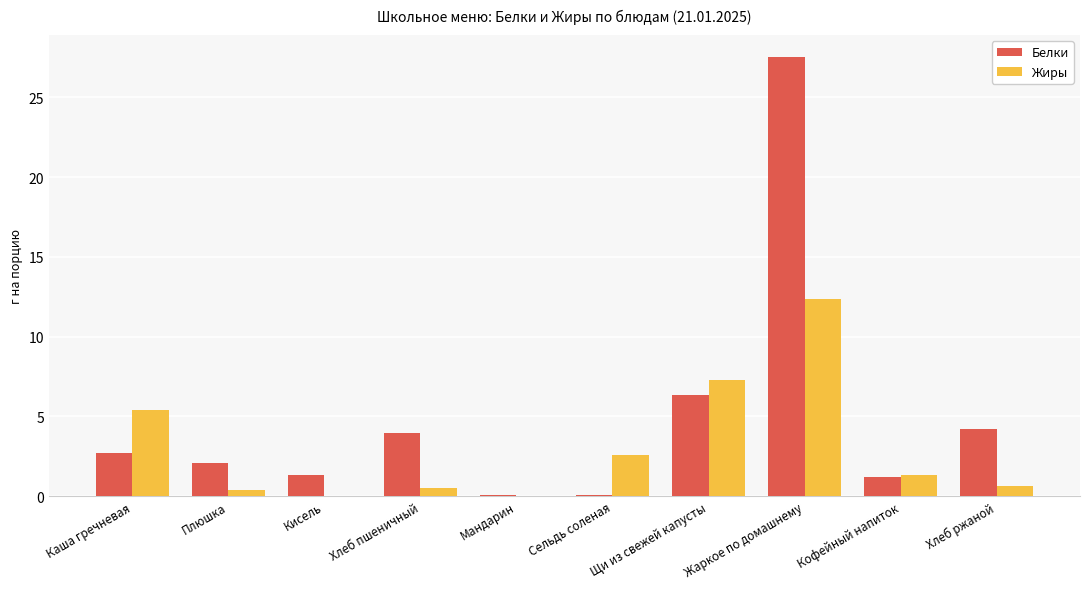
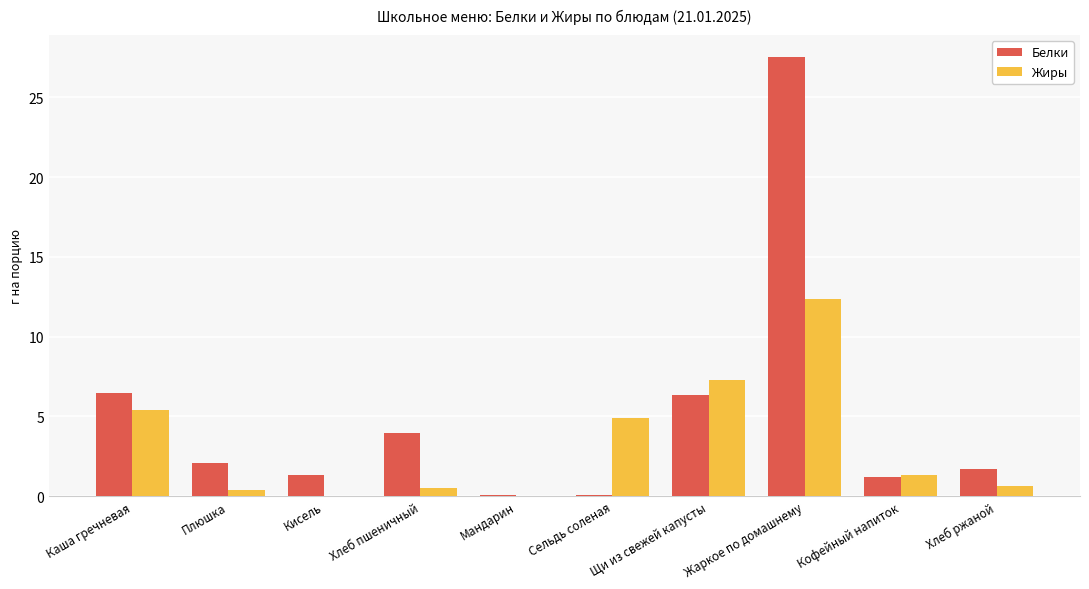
  {
    "Белки": {
-     "Каша гречневая": 2.7,
+     "Каша гречневая": 6.5,
      "Плюшка": 2.1,
      "Кисель": 1.4,
      "Хлеб пшеничный": 4.0,
      "Щи из свежей капусты": 6.4,
      "Жаркое по домашнему": 27.5,
      "Кофейный напиток": 1.2,
-     "Хлеб ржаной": 4.2
+     "Хлеб ржаной": 1.7
    },
    "Жиры": {
      "Каша гречневая": 5.4,
      "Плюшка": 0.4,
      "Кисель": 0.0,
      "Хлеб пшеничный": 0.5,
      "Мандарин": 0.0,
-     "Сельдь соленая": 2.6,
+     "Сельдь соленая": 4.9,
      "Щи из свежей капусты": 7.3,
      "Жаркое по домашнему": 12.4,
      "Кофейный напиток": 1.3,
      "Хлеб ржаной": 0.7
    }
  }
